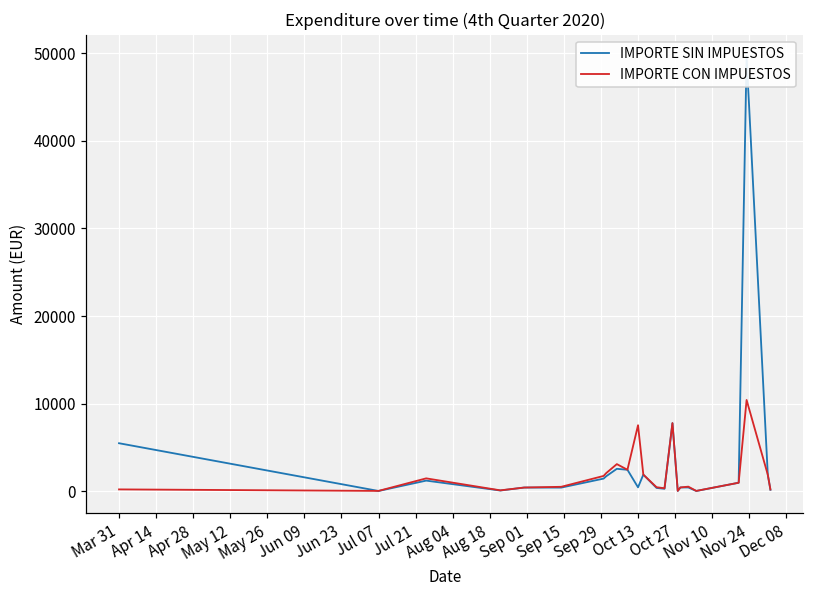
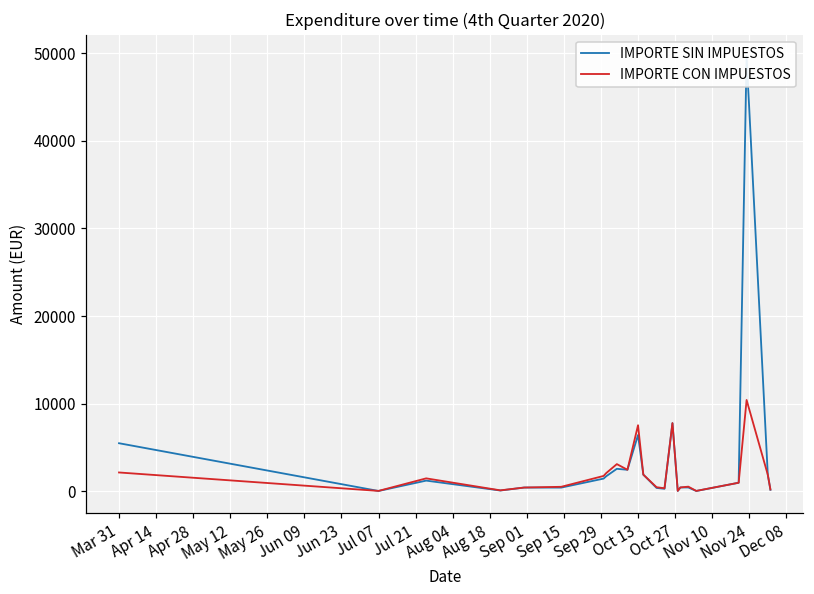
  {
    "IMPORTE SIN IMPUESTOS": {
      "Mar 31": 5000,
-     "Oct 13": 0
+     "Oct 13": 6000
    },
    "IMPORTE CON IMPUESTOS": {
-     "Mar 31": 0,
+     "Mar 31": 2000,
      "Oct 13": 8000
    }
  }
